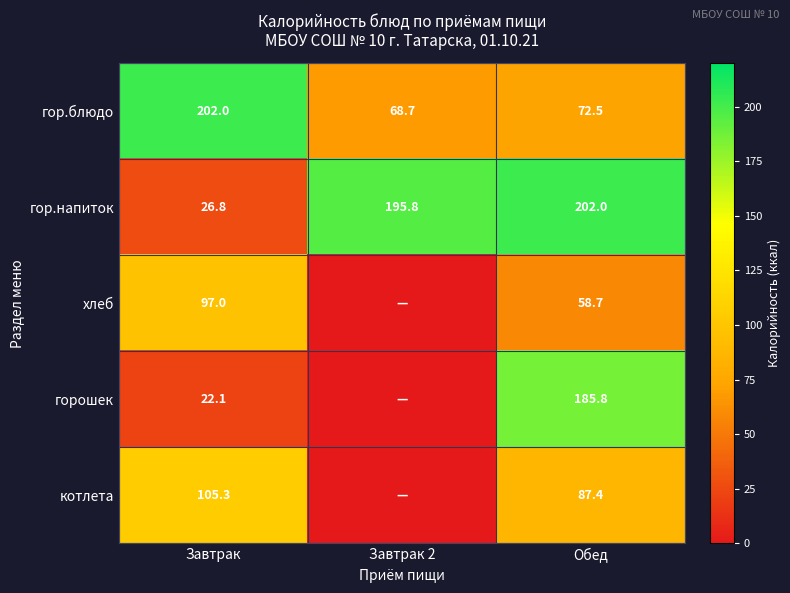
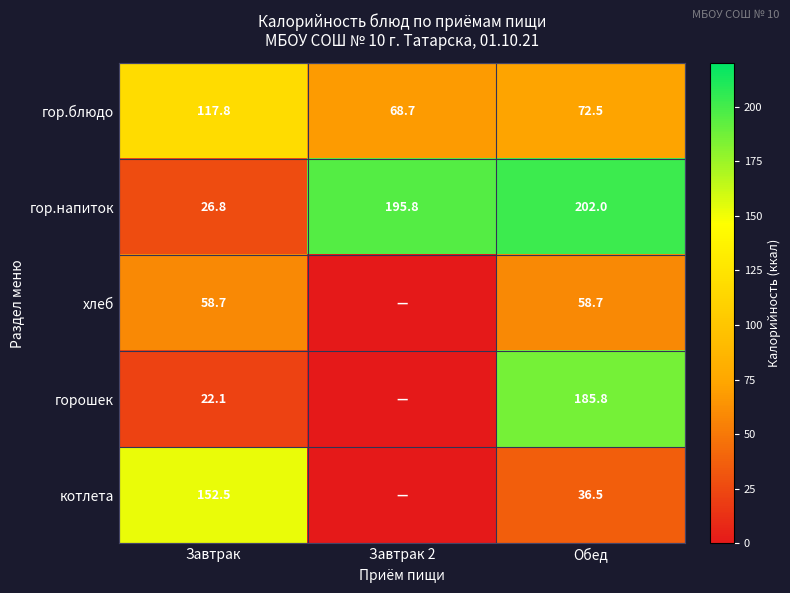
  {
    "гор.блюдо": {
-     "Завтрак": 202.0,
+     "Завтрак": 117.8,
      "Завтрак 2": 68.7,
      "Обед": 72.5
    },
    "гор.напиток": {
      "Завтрак": 26.8,
      "Завтрак 2": 195.8,
      "Обед": 202.0
    },
    "хлеб": {
-     "Завтрак": 97.0,
+     "Завтрак": 58.7,
      "Обед": 58.7
    },
    "горошек": {
      "Завтрак": 22.1,
      "Обед": 185.8
    },
    "котлета": {
-     "Завтрак": 105.3,
-     "Обед": 87.4
+     "Завтрак": 152.5,
+     "Обед": 36.5
    }
  }
